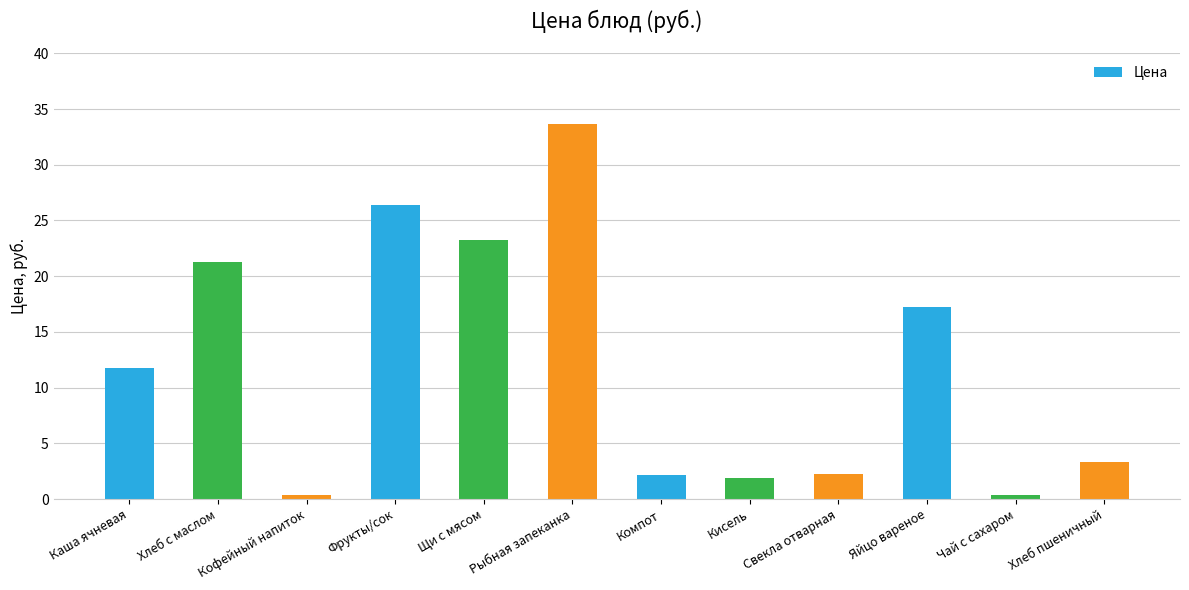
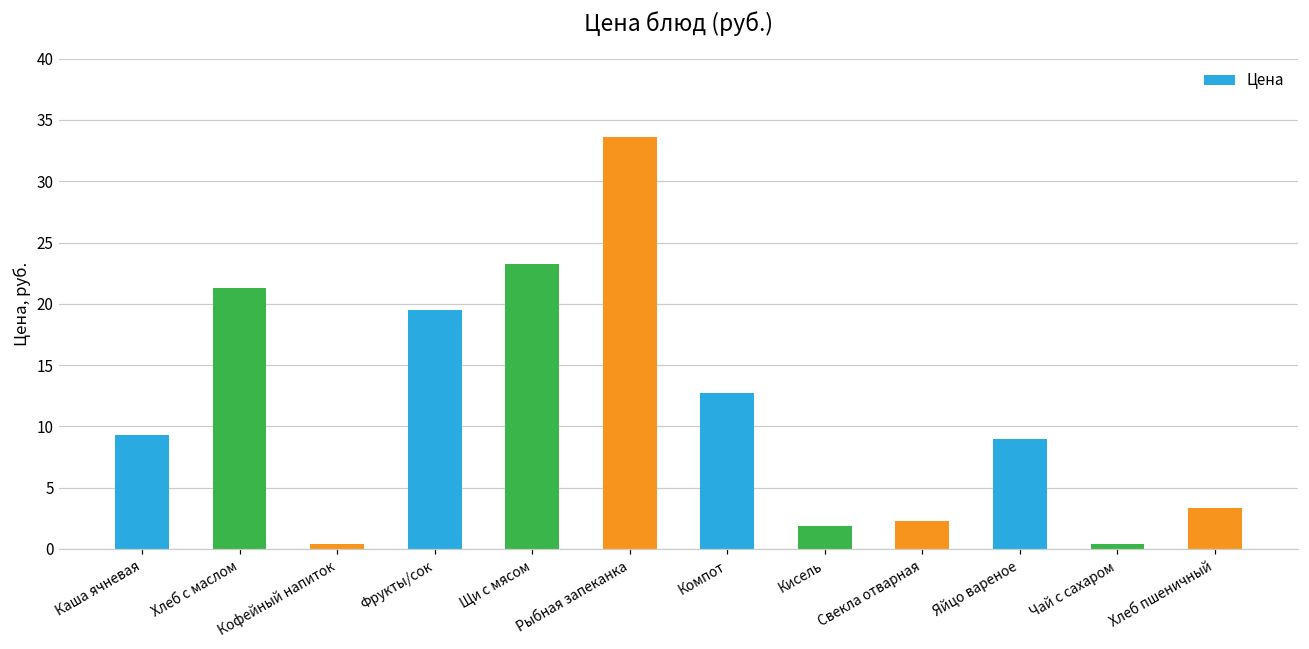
  {
-   "Каша ячневая": 11.8,
+   "Каша ячневая": 9.3,
    "Хлеб с маслом": 21.3,
    "Кофейный напиток": 0.4,
-   "Фрукты/сок": 26.4,
+   "Фрукты/сок": 19.5,
    "Щи с мясом": 23.3,
    "Рыбная запеканка": 33.6,
-   "Компот": 2.2,
+   "Компот": 12.7,
    "Кисель": 1.9,
    "Свекла отварная": 2.3,
-   "Яйцо вареное": 17.2,
+   "Яйцо вареное": 9.0,
    "Чай с сахаром": 0.4,
    "Хлеб пшеничный": 3.4
  }
